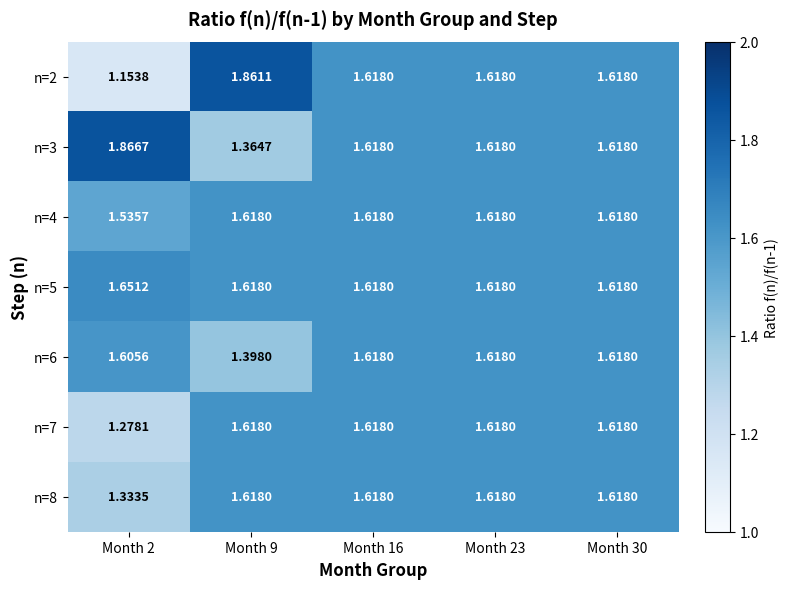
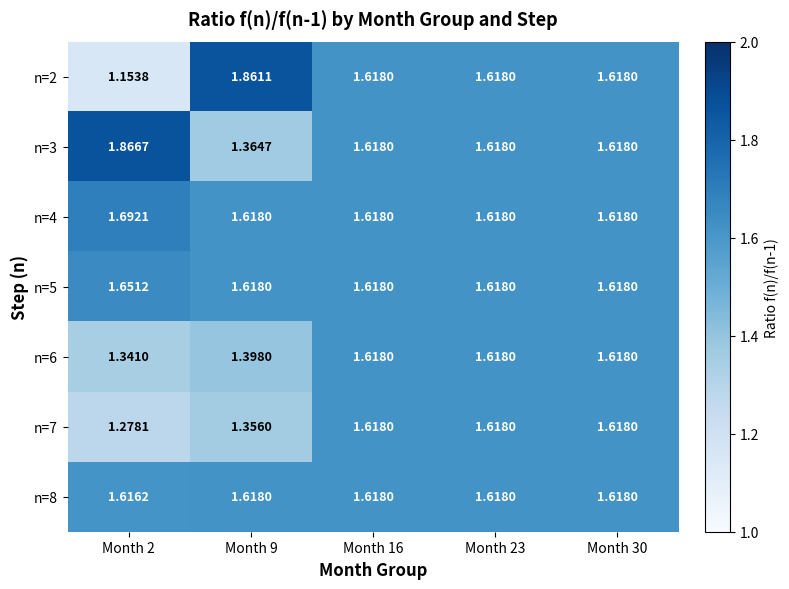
  {
    "n=2": {
      "Month 2": 1.1538,
      "Month 9": 1.8611,
      "Month 16": 1.6180,
      "Month 23": 1.6180,
      "Month 30": 1.6180
    },
    "n=3": {
      "Month 2": 1.8667,
      "Month 9": 1.3647,
      "Month 16": 1.6180,
      "Month 23": 1.6180,
      "Month 30": 1.6180
    },
    "n=4": {
-     "Month 2": 1.5357,
+     "Month 2": 1.6921,
      "Month 9": 1.6180,
      "Month 16": 1.6180,
      "Month 23": 1.6180,
      "Month 30": 1.6180
    },
    "n=5": {
      "Month 2": 1.6512,
      "Month 9": 1.6180,
      "Month 16": 1.6180,
      "Month 23": 1.6180,
      "Month 30": 1.6180
    },
    "n=6": {
-     "Month 2": 1.6056,
+     "Month 2": 1.3410,
      "Month 9": 1.3980,
      "Month 16": 1.6180,
      "Month 23": 1.6180,
      "Month 30": 1.6180
    },
    "n=7": {
      "Month 2": 1.2781,
-     "Month 9": 1.6180,
+     "Month 9": 1.3560,
      "Month 16": 1.6180,
      "Month 23": 1.6180,
      "Month 30": 1.6180
    },
    "n=8": {
-     "Month 2": 1.3335,
+     "Month 2": 1.6162,
      "Month 9": 1.6180,
      "Month 16": 1.6180,
      "Month 23": 1.6180,
      "Month 30": 1.6180
    }
  }
